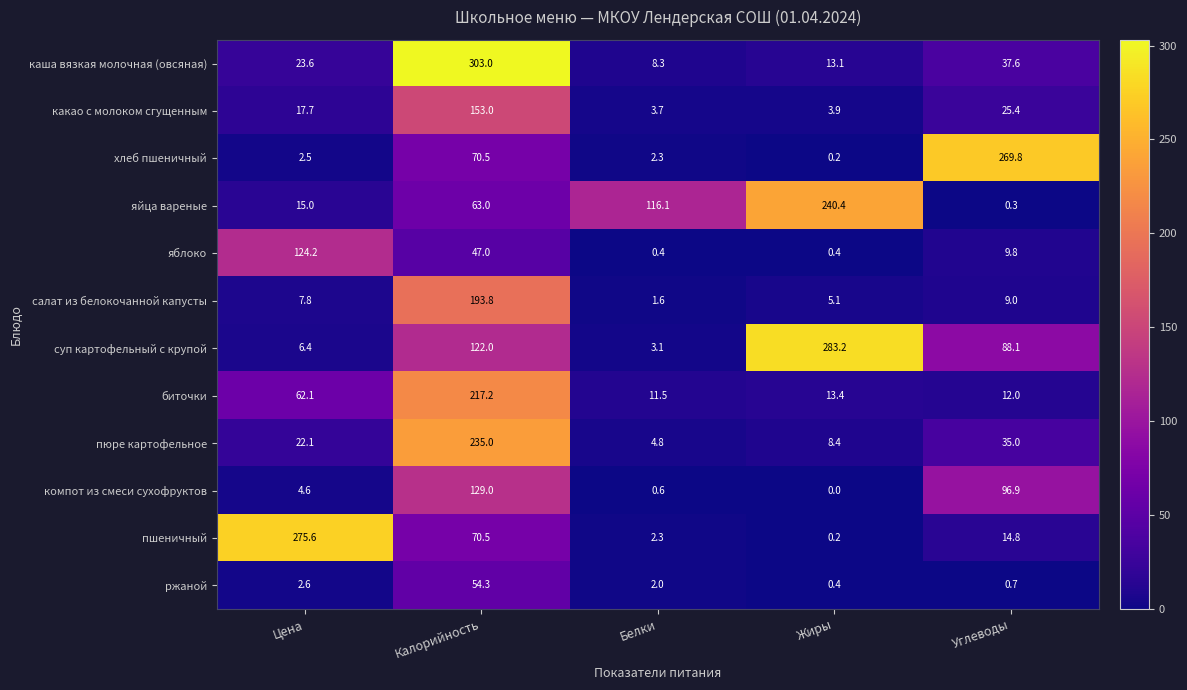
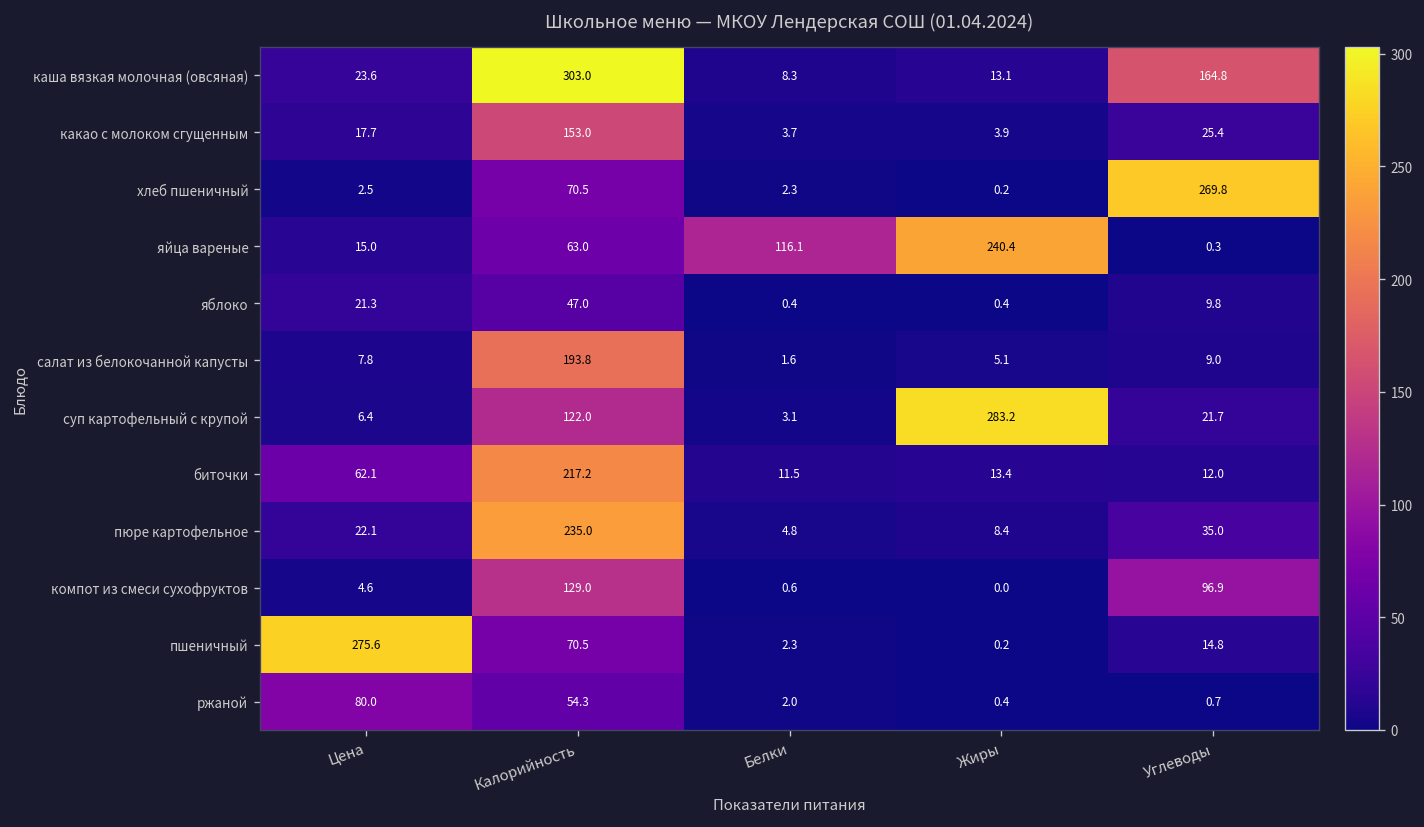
  {
    "каша вязкая молочная (овсяная)": {
      "Цена": 23.6,
      "Калорийность": 303.0,
      "Белки": 8.3,
      "Жиры": 13.1,
-     "Углеводы": 37.6
+     "Углеводы": 164.8
    },
    "какао с молоком сгущенным": {
      "Цена": 17.7,
      "Калорийность": 153.0,
      "Белки": 3.7,
      "Жиры": 3.9,
      "Углеводы": 25.4
    },
    "хлеб пшеничный": {
      "Цена": 2.5,
      "Калорийность": 70.5,
      "Белки": 2.3,
      "Жиры": 0.2,
      "Углеводы": 269.8
    },
    "яйца вареные": {
      "Цена": 15.0,
      "Калорийность": 63.0,
      "Белки": 116.1,
      "Жиры": 240.4,
      "Углеводы": 0.3
    },
    "яблоко": {
-     "Цена": 124.2,
+     "Цена": 21.3,
      "Калорийность": 47.0,
      "Белки": 0.4,
      "Жиры": 0.4,
      "Углеводы": 9.8
    },
    "салат из белокочанной капусты": {
      "Цена": 7.8,
      "Калорийность": 193.8,
      "Белки": 1.6,
      "Жиры": 5.1,
      "Углеводы": 9.0
    },
    "суп картофельный с крупой": {
      "Цена": 6.4,
      "Калорийность": 122.0,
      "Белки": 3.1,
      "Жиры": 283.2,
-     "Углеводы": 88.1
+     "Углеводы": 21.7
    },
    "биточки": {
      "Цена": 62.1,
      "Калорийность": 217.2,
      "Белки": 11.5,
      "Жиры": 13.4,
      "Углеводы": 12.0
    },
    "пюре картофельное": {
      "Цена": 22.1,
      "Калорийность": 235.0,
      "Белки": 4.8,
      "Жиры": 8.4,
      "Углеводы": 35.0
    },
    "компот из смеси сухофруктов": {
      "Цена": 4.6,
      "Калорийность": 129.0,
      "Белки": 0.6,
      "Жиры": 0.0,
      "Углеводы": 96.9
    },
    "пшеничный": {
      "Цена": 275.6,
      "Калорийность": 70.5,
      "Белки": 2.3,
      "Жиры": 0.2,
      "Углеводы": 14.8
    },
    "ржаной": {
-     "Цена": 2.6,
+     "Цена": 80.0,
      "Калорийность": 54.3,
      "Белки": 2.0,
      "Жиры": 0.4,
      "Углеводы": 0.7
    }
  }
